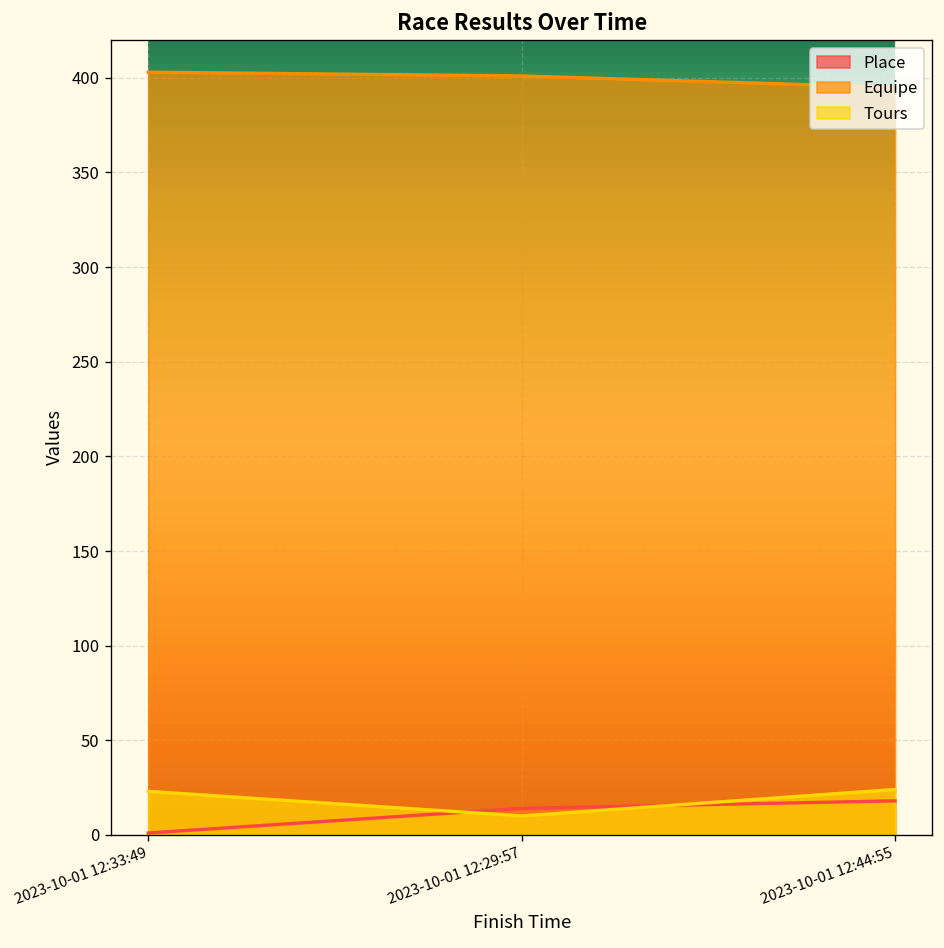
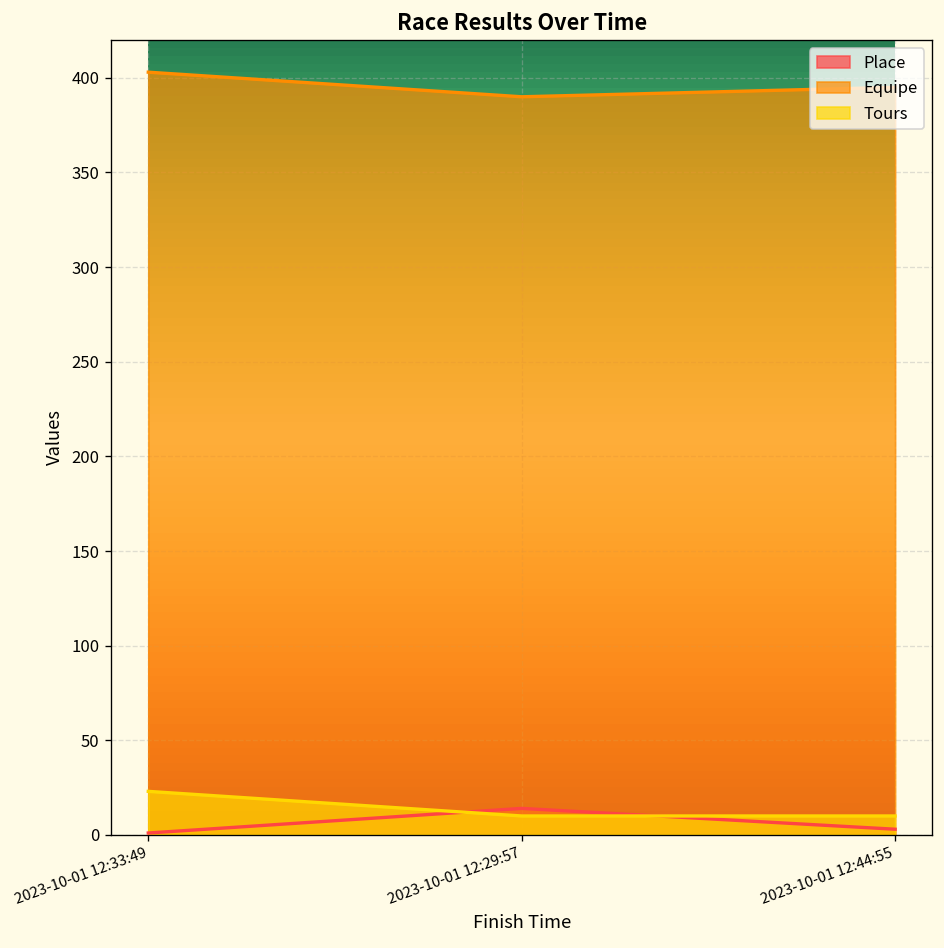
  {
    "Place": {
      "2023-10-01 12:33:49": 1,
      "2023-10-01 12:29:57": 14,
-     "2023-10-01 12:44:55": 18
+     "2023-10-01 12:44:55": 3
    },
    "Equipe": {
      "2023-10-01 12:33:49": 403,
-     "2023-10-01 12:29:57": 401
+     "2023-10-01 12:29:57": 390
    },
    "Tours": {
      "2023-10-01 12:33:49": 23,
      "2023-10-01 12:29:57": 10,
-     "2023-10-01 12:44:55": 24
+     "2023-10-01 12:44:55": 10
    }
  }
